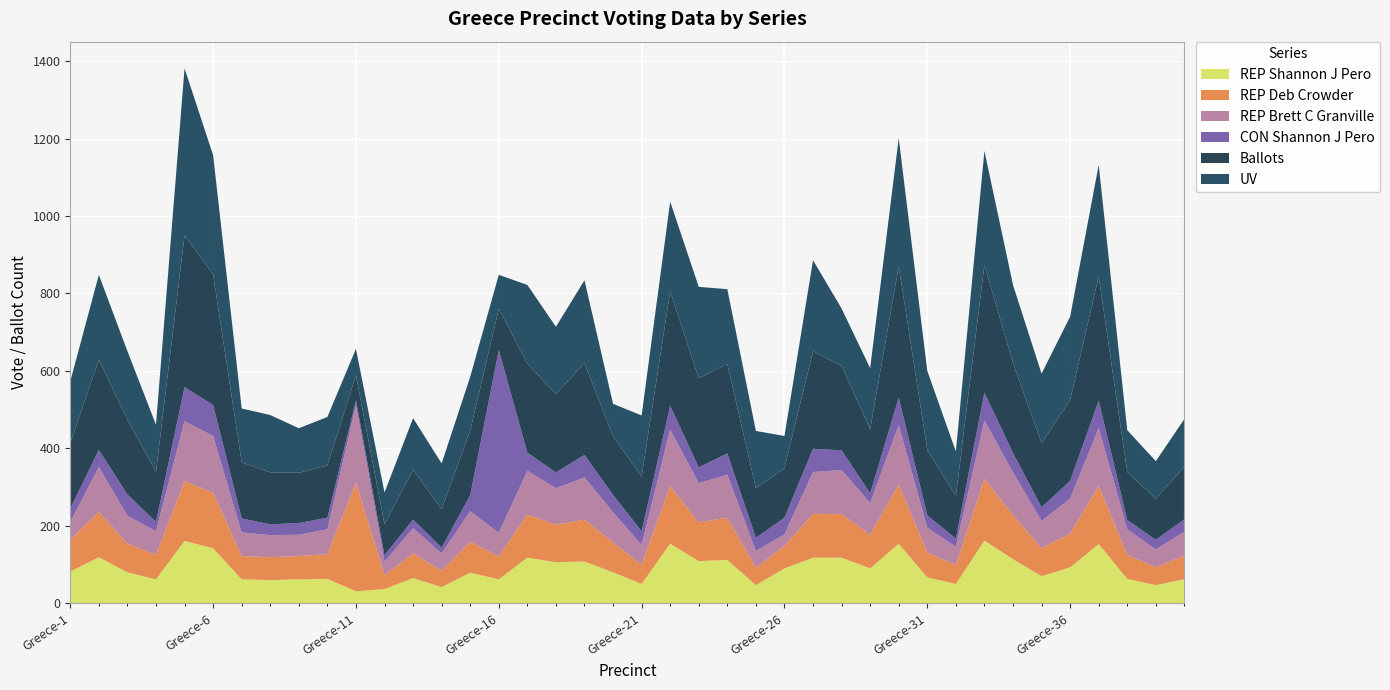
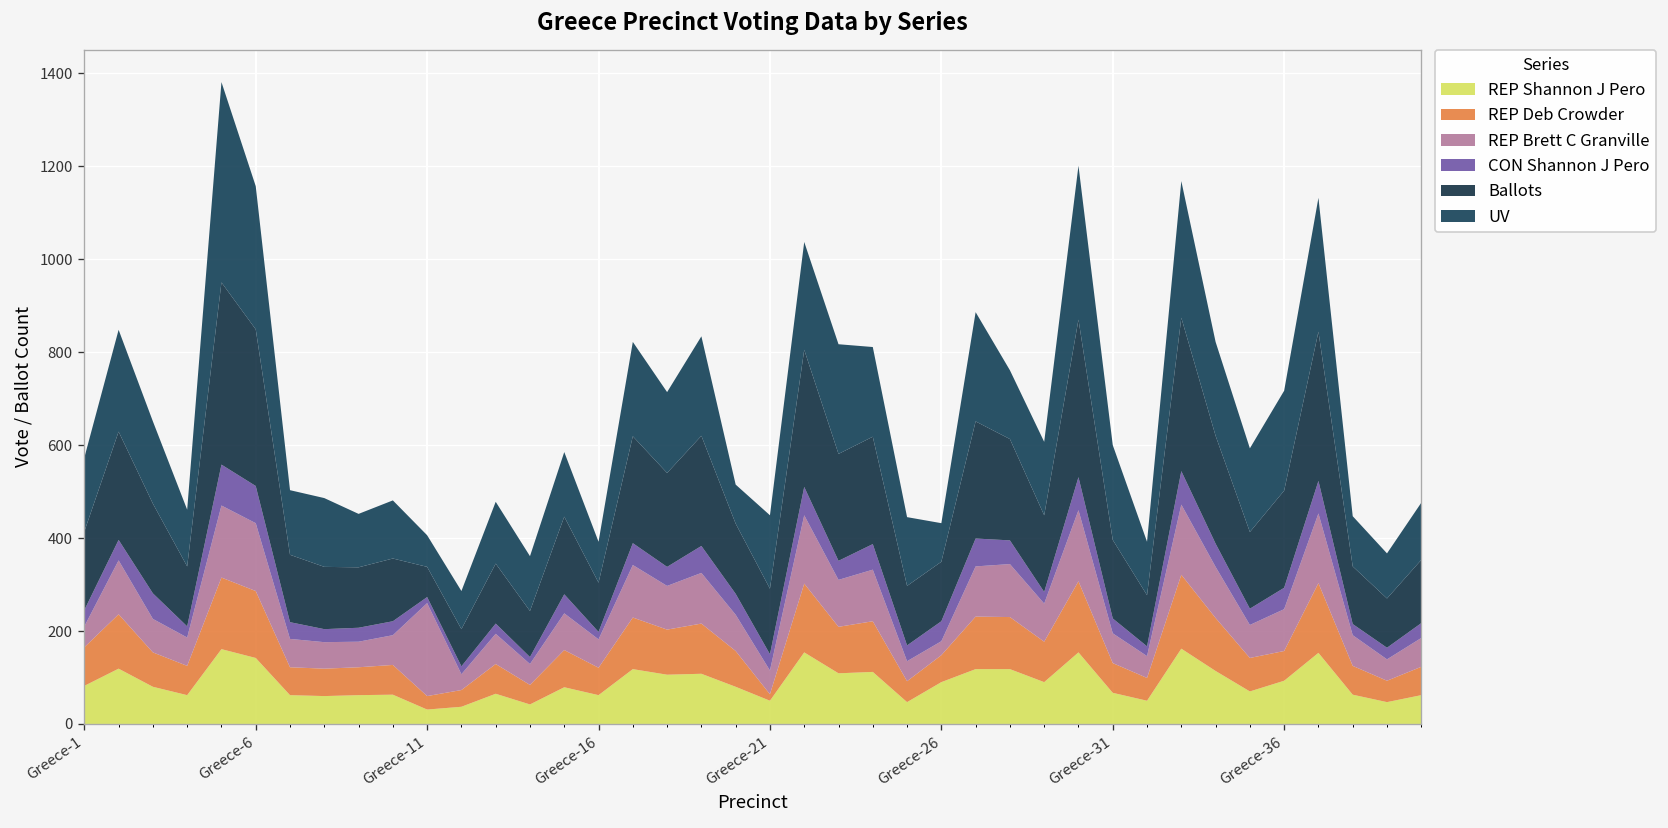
  {
    "REP Shannon J Pero": {
      "Greece-1": 80,
      "Greece-6": 140,
      "Greece-11": 30,
      "Greece-16": 60,
      "Greece-21": 50,
      "Greece-26": 90,
      "Greece-31": 70,
      "Greece-36": 90
    },
    "REP Deb Crowder": {
      "Greece-1": 80,
      "Greece-6": 140,
-     "Greece-11": 280,
+     "Greece-11": 30,
      "Greece-16": 60,
-     "Greece-21": 50,
+     "Greece-21": 10,
      "Greece-26": 60,
      "Greece-31": 60,
-     "Greece-36": 90
+     "Greece-36": 60
    },
    "REP Brett C Granville": {
      "Greece-1": 50,
      "Greece-6": 150,
      "Greece-11": 200,
      "Greece-16": 60,
      "Greece-21": 50,
      "Greece-26": 30,
      "Greece-31": 60,
      "Greece-36": 90
    },
    "CON Shannon J Pero": {
      "Greece-1": 40,
      "Greece-6": 80,
      "Greece-11": 10,
-     "Greece-16": 470,
+     "Greece-16": 20,
      "Greece-21": 40,
      "Greece-26": 40,
      "Greece-31": 30,
      "Greece-36": 50
    }
  }
